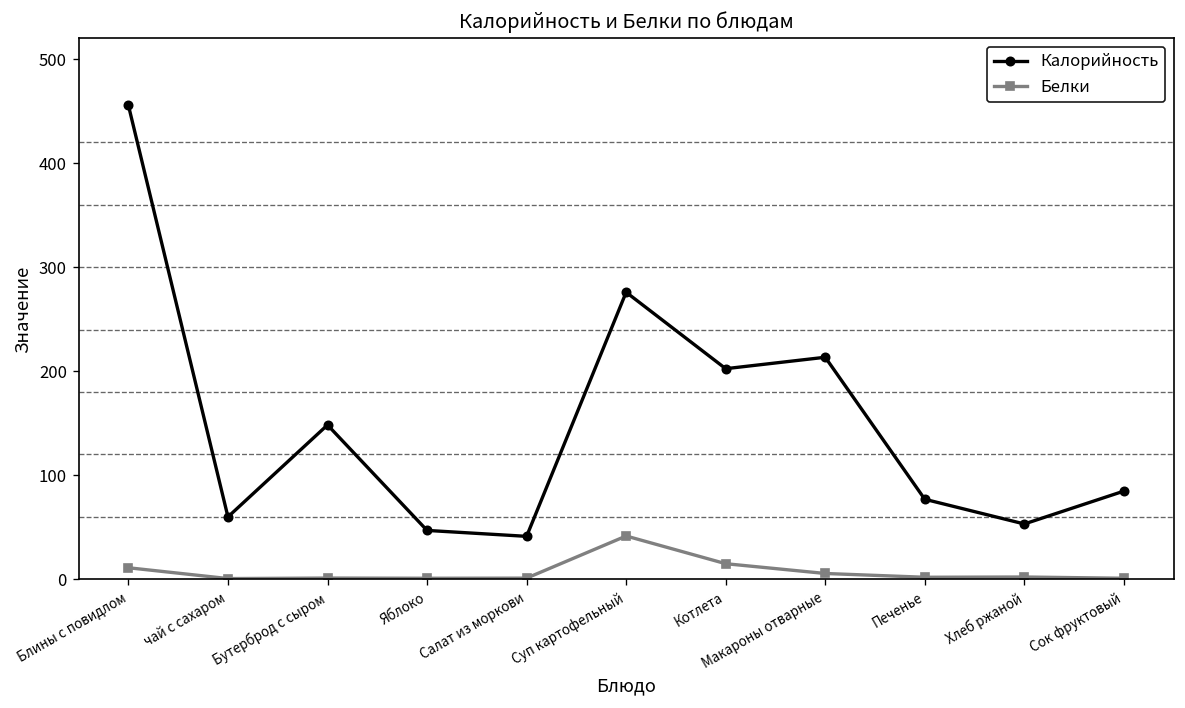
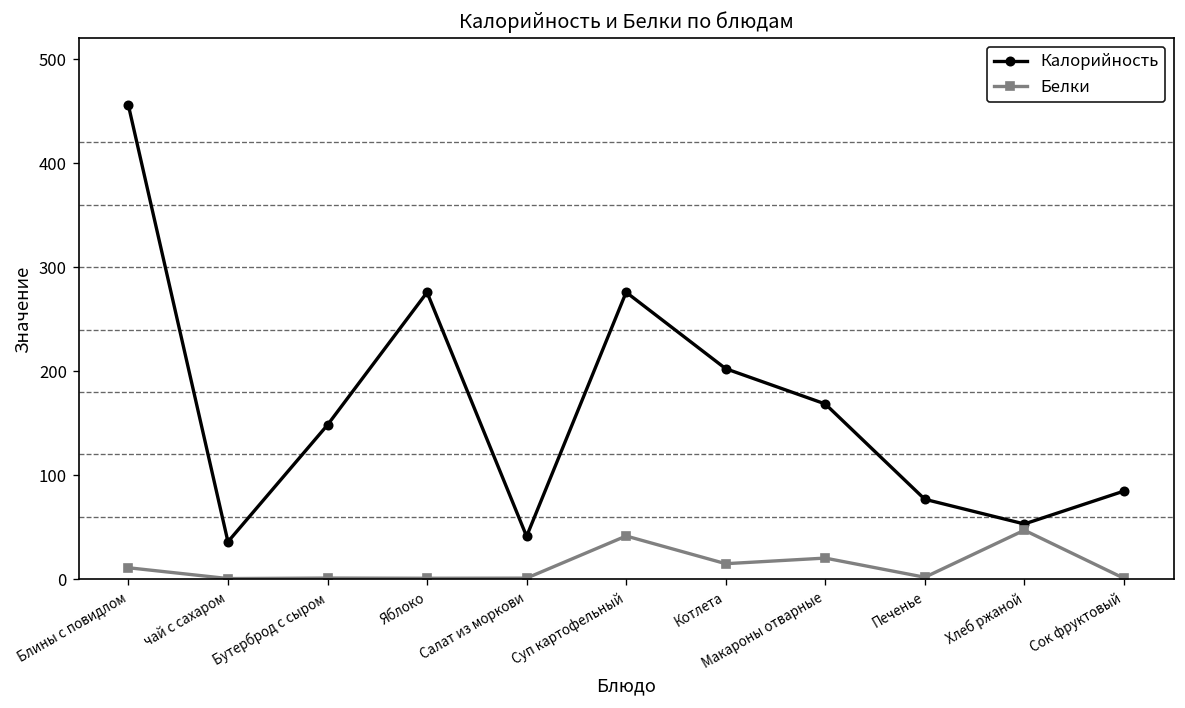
  {
    "Калорийность": {
      "Блины с повидлом": 460,
-     "чай с сахаром": 60,
+     "чай с сахаром": 40,
      "Бутерброд с сыром": 150,
-     "Яблоко": 50,
+     "Яблоко": 280,
      "Салат из моркови": 40,
      "Суп картофельный": 280,
      "Котлета": 200,
-     "Макароны отварные": 210,
+     "Макароны отварные": 170,
      "Печенье": 80,
      "Хлеб ржаной": 50,
      "Сок фруктовый": 80
    },
    "Белки": {
      "Блины с повидлом": 10,
      "чай с сахаром": 0,
      "Бутерброд с сыром": 0,
      "Яблоко": 0,
      "Салат из моркови": 0,
      "Суп картофельный": 40,
      "Котлета": 20,
-     "Макароны отварные": 10,
+     "Макароны отварные": 20,
      "Печенье": 0,
-     "Хлеб ржаной": 0,
+     "Хлеб ржаной": 50,
      "Сок фруктовый": 0
    }
  }
